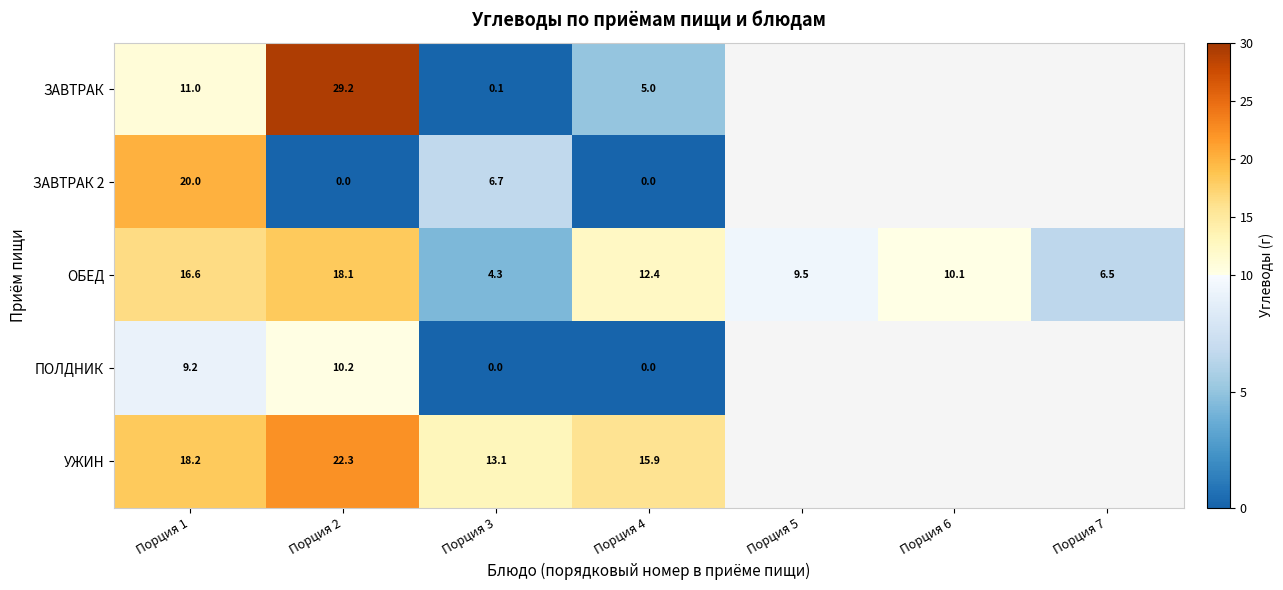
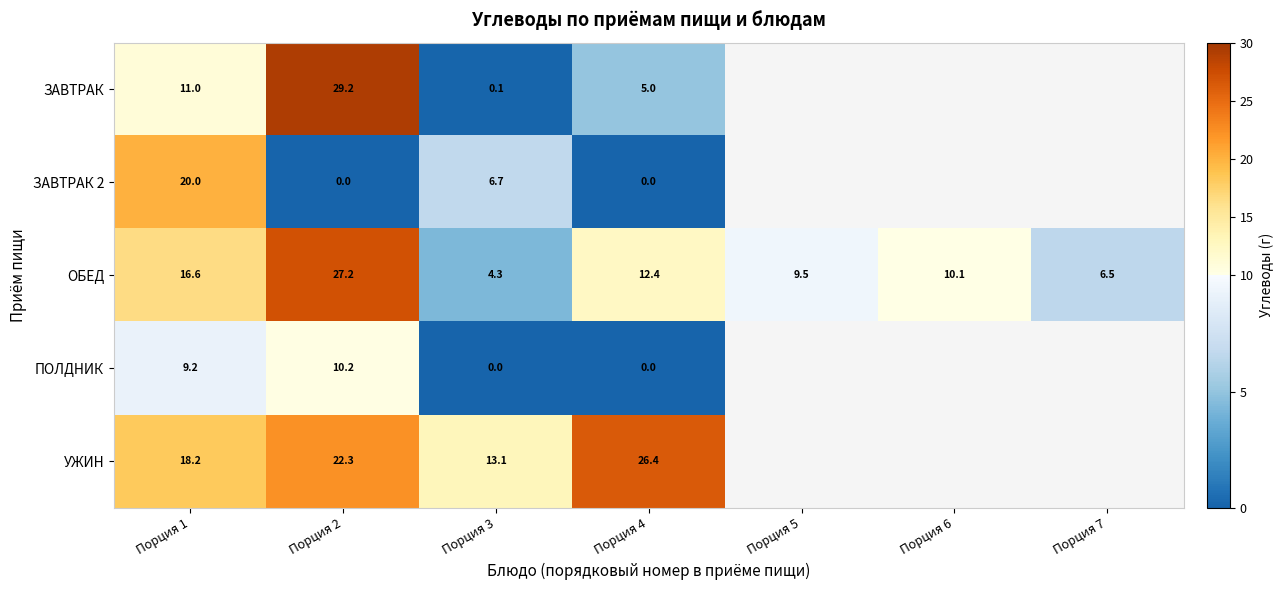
  {
    "ЗАВТРАК": {
      "Порция 1": 11.0,
      "Порция 2": 29.2,
      "Порция 3": 0.1,
      "Порция 4": 5.0
    },
    "ЗАВТРАК 2": {
      "Порция 1": 20.0,
      "Порция 2": 0.0,
      "Порция 3": 6.7,
      "Порция 4": 0.0
    },
    "ОБЕД": {
      "Порция 1": 16.6,
-     "Порция 2": 18.1,
+     "Порция 2": 27.2,
      "Порция 3": 4.3,
      "Порция 4": 12.4,
      "Порция 5": 9.5,
      "Порция 6": 10.1,
      "Порция 7": 6.5
    },
    "ПОЛДНИК": {
      "Порция 1": 9.2,
      "Порция 2": 10.2,
      "Порция 3": 0.0,
      "Порция 4": 0.0
    },
    "УЖИН": {
      "Порция 1": 18.2,
      "Порция 2": 22.3,
      "Порция 3": 13.1,
-     "Порция 4": 15.9
+     "Порция 4": 26.4
    }
  }
